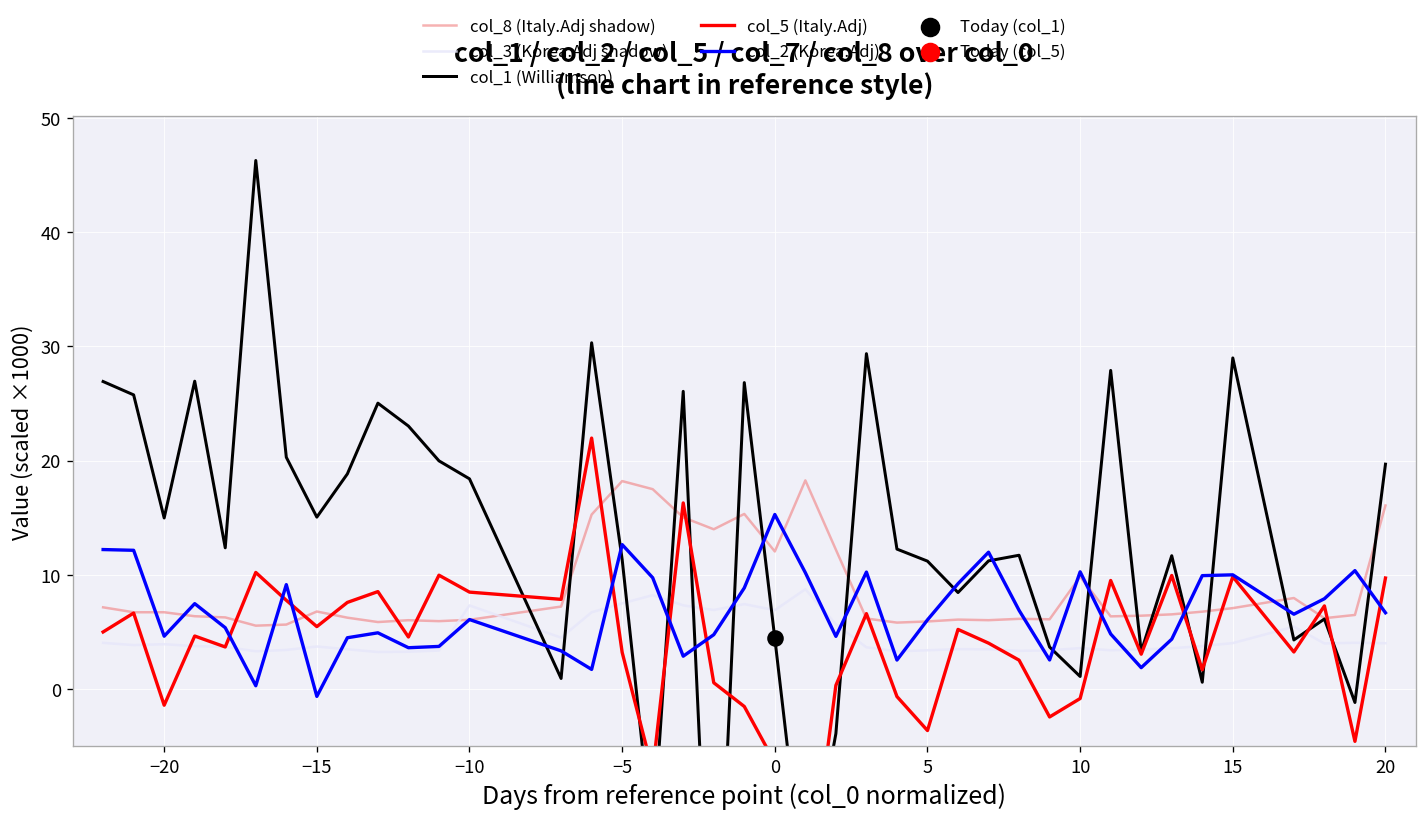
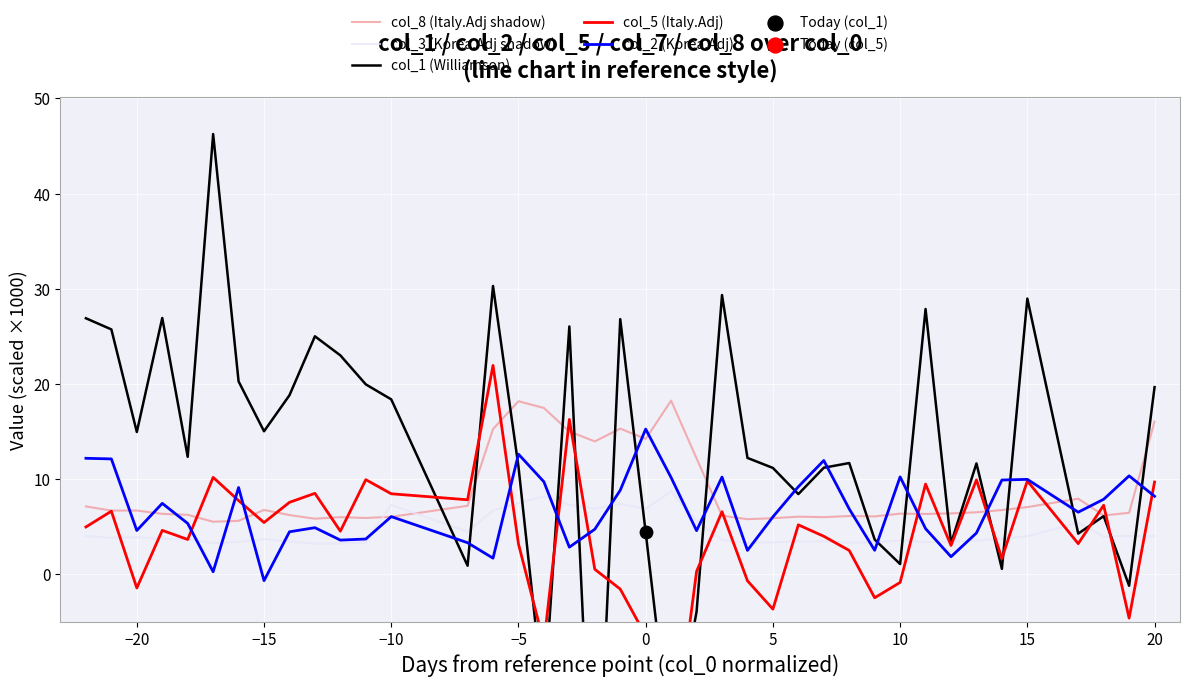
  {
    "col_8 (Italy.Adj shadow)": {
      "−20": 7,
      "−15": 7,
      "−5": 18,
-     "0": 12,
-     "10": 10,
+     "0": 14,
+     "10": 6,
      "15": 7,
      "20": 16
    },
    "col_3 (Korea.Adj shadow)": {
      "−20": 4,
      "−15": 4,
      "−10": 7,
      "−5": 7,
      "0": 7,
      "5": 3,
      "10": 4,
      "15": 4,
      "20": 4
    },
    "col_2 (Korea.Adj)": {
      "−20": 5,
      "−15": -1,
      "−5": 13,
      "0": 15,
      "10": 10,
-     "20": 7
+     "20": 8
    }
  }
